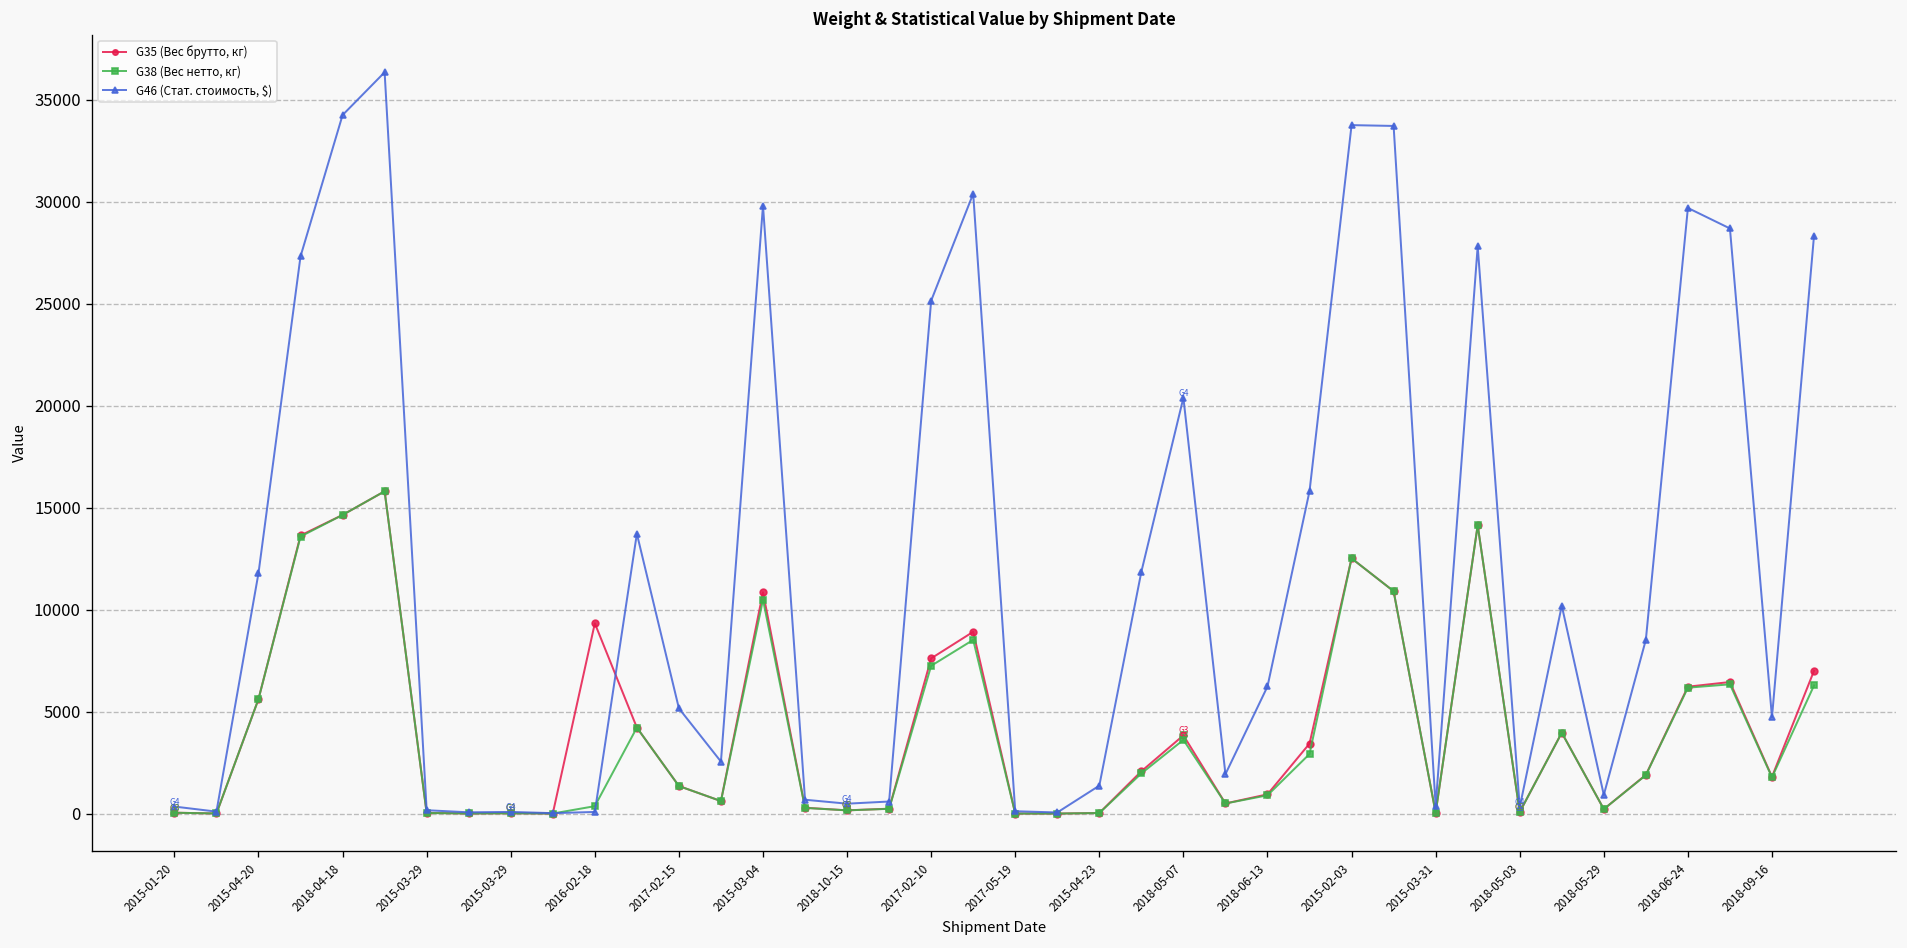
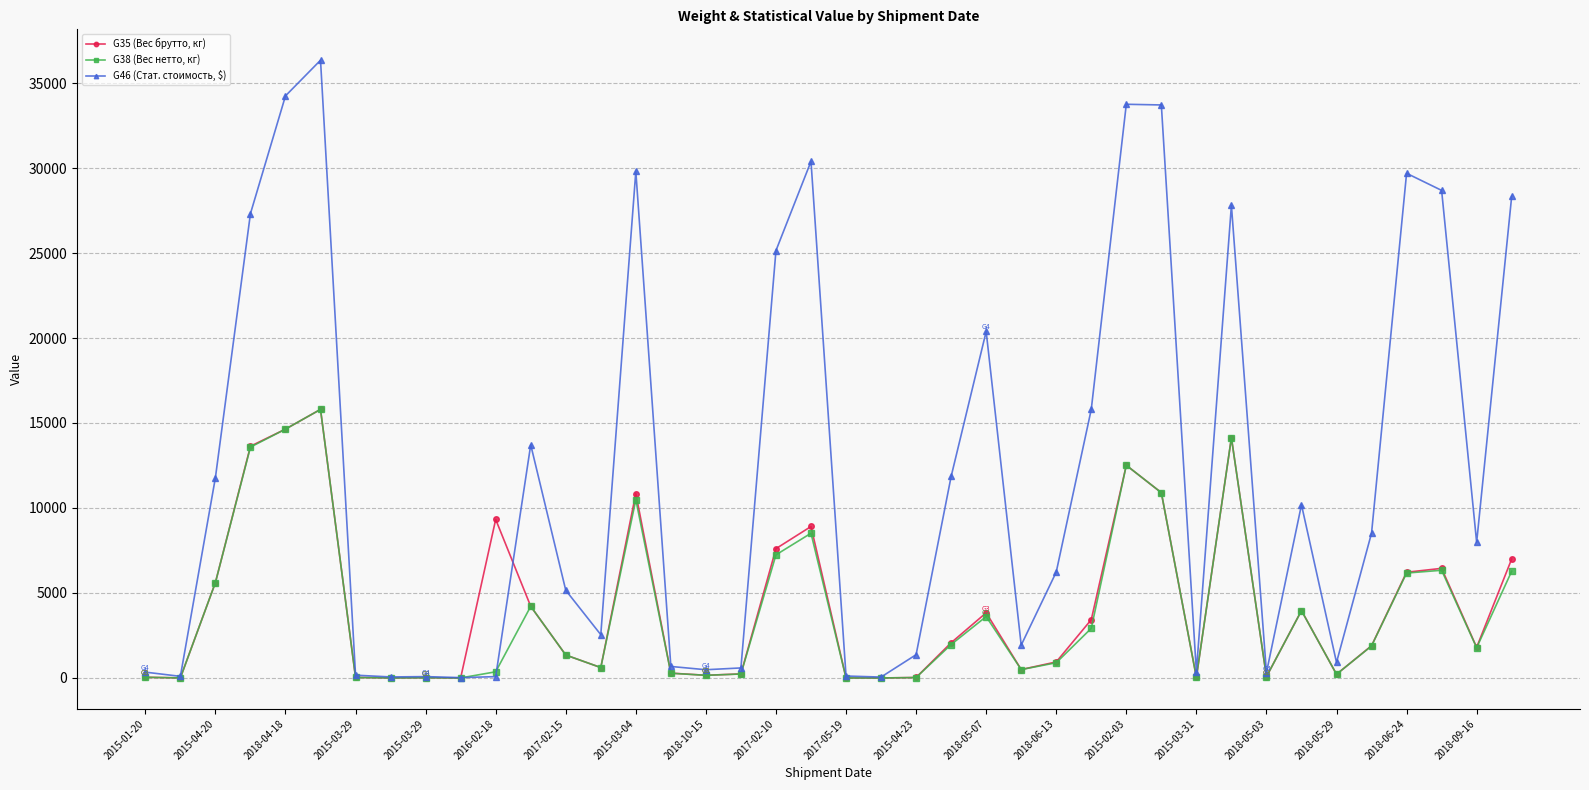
  {
    "G35 (Вес брутто, кг)": {
      "2016-02-18": 9300,
      "2015-03-04": 10900,
      "2017-02-10": 7600
    },
    "G38 (Вес нетто, кг)": {
      "2016-02-18": 400,
      "2015-03-04": 10500,
      "2017-02-10": 7200
    },
    "G46 (Стат. стоимость, $)": {
      "2015-04-20": 11800,
      "2018-04-18": 34200,
      "2016-02-18": 100,
      "2015-03-04": 29800,
      "2018-10-15": 500,
      "2017-02-10": 25100,
      "2015-04-23": 1400,
      "2015-02-03": 33800,
      "2015-03-31": 400,
      "2018-05-03": 300,
      "2018-05-29": 900,
      "2018-06-24": 29700,
-     "2018-09-16": 4700
+     "2018-09-16": 8000
    }
  }
